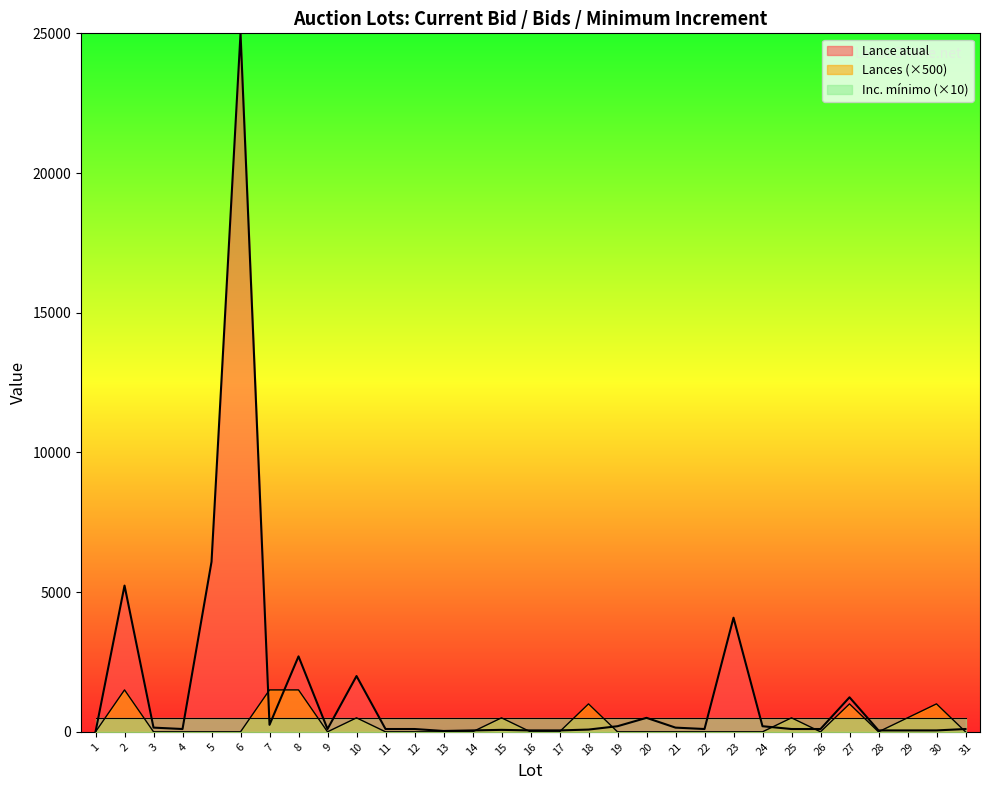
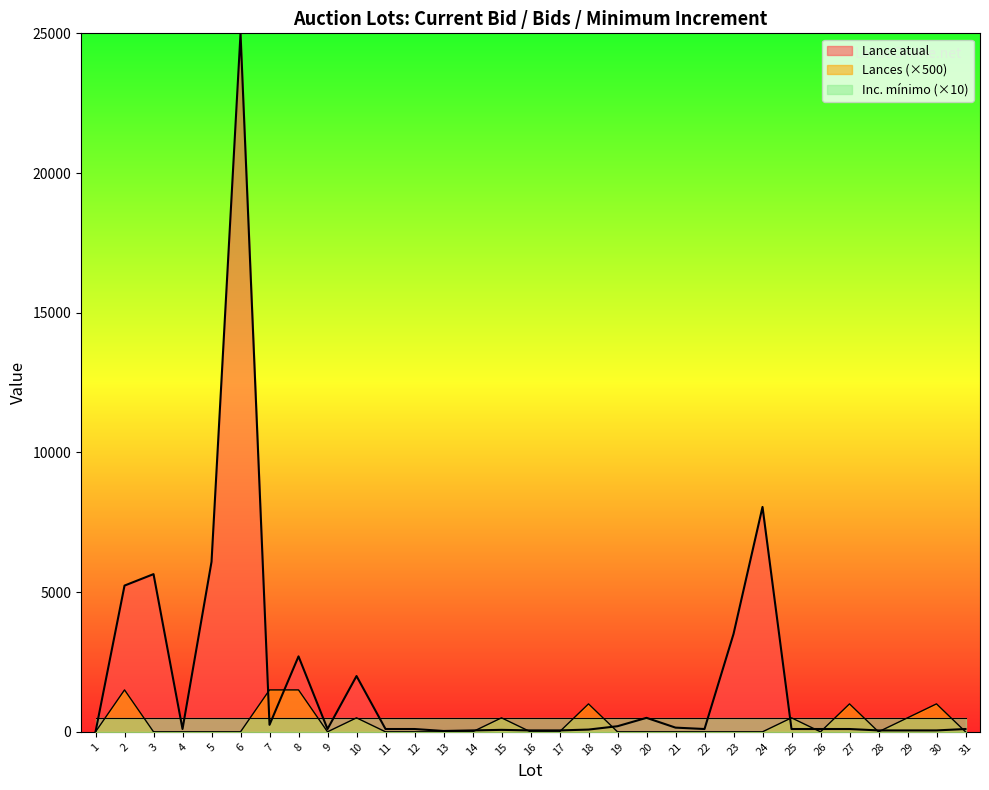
  {
    "Lance atual": {
      "2": 5200,
-     "3": 200,
+     "3": 5600,
      "4": 100,
      "5": 6100,
      "6": 25000,
      "7": 300,
      "8": 2700,
      "9": 100,
      "10": 2000,
      "11": 100,
      "12": 100,
      "15": 100,
      "18": 100,
      "19": 200,
      "21": 200,
      "22": 100,
-     "23": 4100,
-     "24": 200,
+     "23": 3500,
+     "24": 8000,
      "25": 100,
      "26": 100,
-     "27": 1200,
+     "27": 100,
      "29": 100,
      "30": 100,
      "31": 100
    },
    "Lances (×500)": {
      "2": 1500,
      "3": 0,
      "4": 0,
      "5": 0,
      "6": 0,
      "7": 1500,
      "8": 1500,
      "9": 0,
      "11": 0,
      "12": 0,
      "18": 1000,
      "19": 0,
      "20": 0,
      "21": 0,
      "22": 0,
      "23": 0,
      "24": 0,
      "26": 0,
      "27": 1000,
      "30": 1000,
      "31": 0
    },
    "Inc. mínimo (×10)": {
      "1": 500,
      "2": 500,
      "3": 500,
      "4": 500,
      "5": 500,
      "6": 500,
      "7": 500,
      "8": 500,
      "9": 500,
      "11": 500,
      "12": 500,
      "13": 500,
      "14": 500,
      "16": 500,
      "17": 500,
      "18": 500,
      "19": 500,
      "21": 500,
      "22": 500,
      "23": 500,
      "24": 500,
      "26": 500,
      "27": 500,
      "28": 500,
      "30": 500,
      "31": 500
    }
  }
